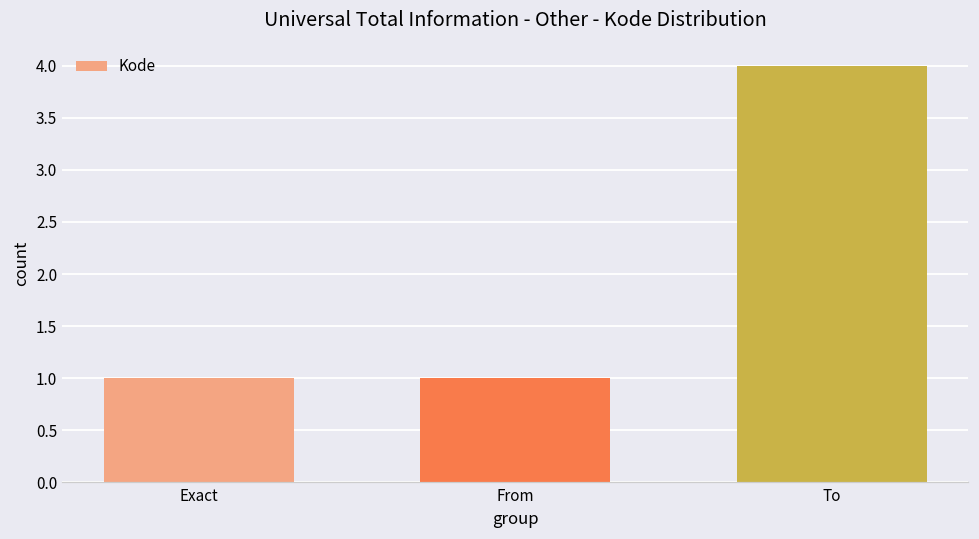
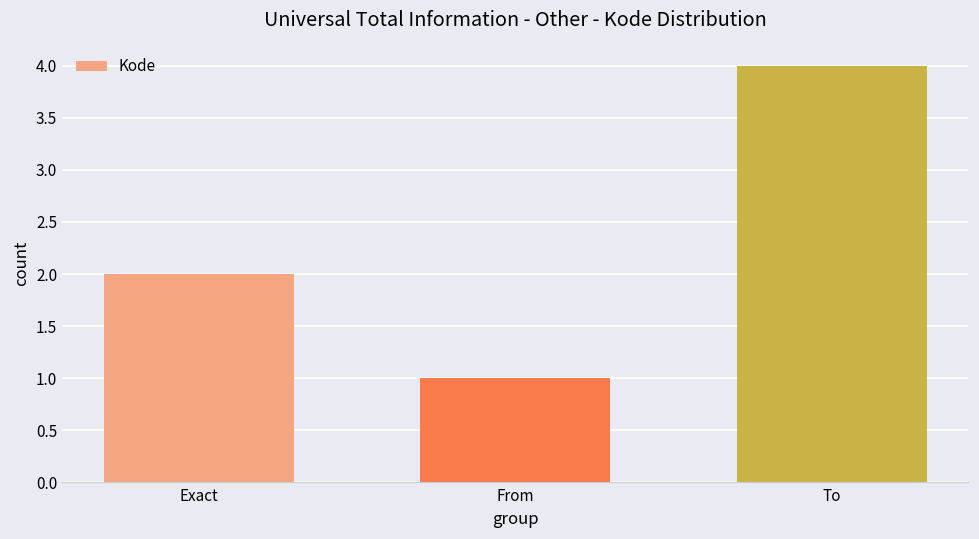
  {
-   "Exact": 1,
+   "Exact": 2,
    "From": 1,
    "To": 4
  }
